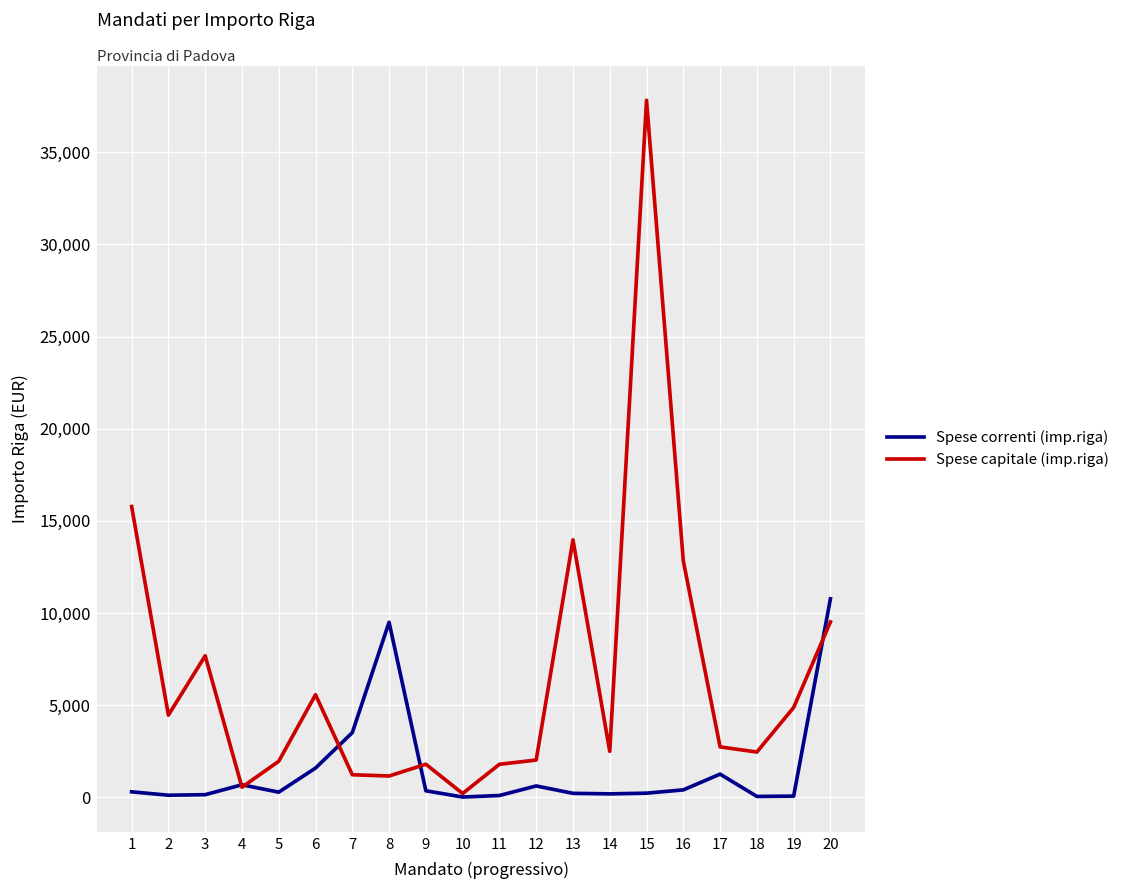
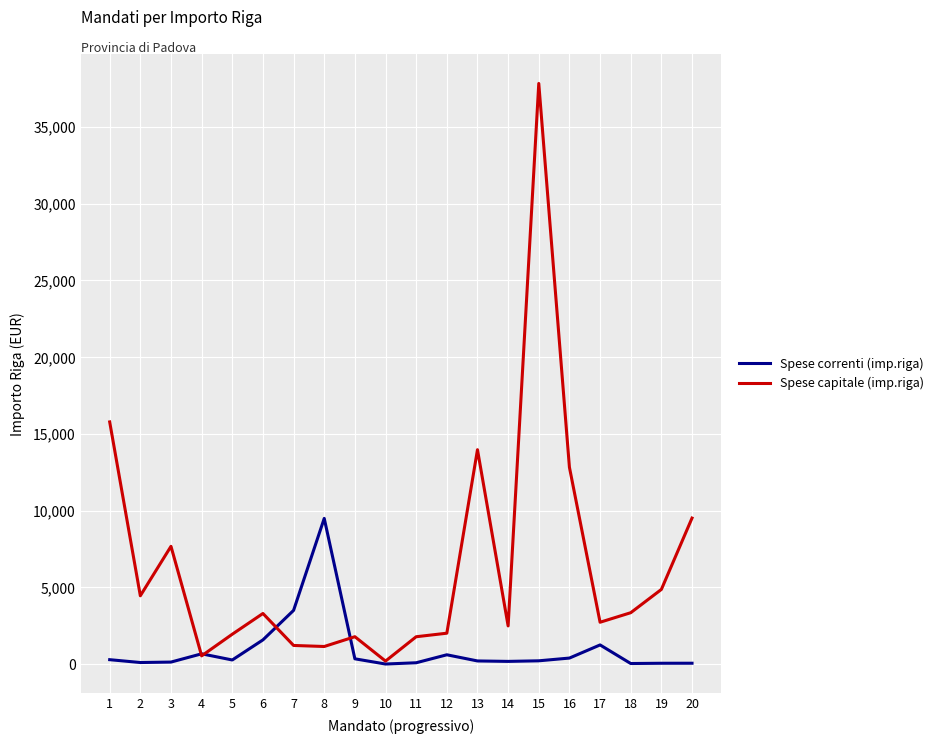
  {
    "Spese correnti (imp.riga)": {
      "1": "300",
      "2": "100",
      "3": "100",
      "5": "300",
      "6": "1,600",
      "7": "3,500",
      "8": "9,500",
      "9": "300",
      "10": "0",
      "11": "100",
      "12": "600",
      "13": "200",
      "14": "200",
      "15": "200",
      "16": "400",
      "17": "1,300",
      "18": "0",
      "19": "100",
-     "20": "10,800"
+     "20": "100"
    },
    "Spese capitale (imp.riga)": {
      "1": "15,800",
      "2": "4,500",
      "3": "7,700",
      "5": "2,000",
-     "6": "5,600",
+     "6": "3,300",
      "7": "1,200",
      "8": "1,200",
      "9": "1,800",
      "10": "200",
      "11": "1,800",
      "12": "2,000",
      "13": "14,000",
      "14": "2,500",
      "15": "37,800",
      "16": "12,800",
      "17": "2,700",
-     "18": "2,500",
+     "18": "3,400",
      "19": "4,900",
      "20": "9,500"
    }
  }
